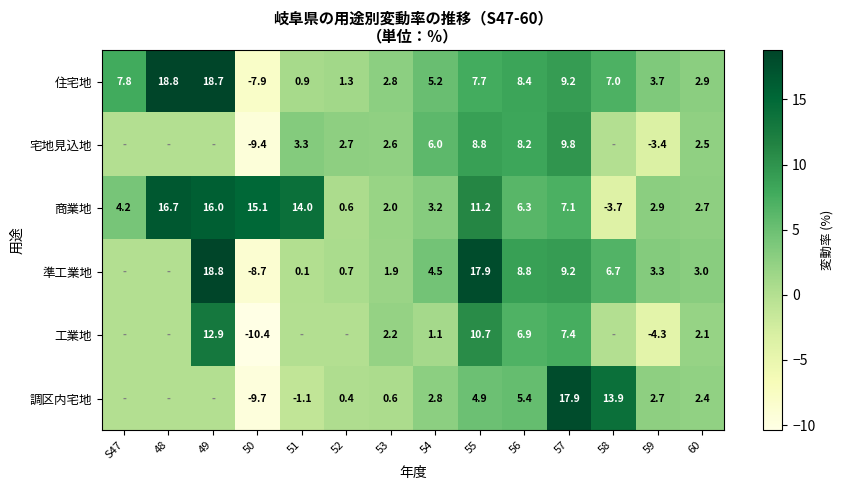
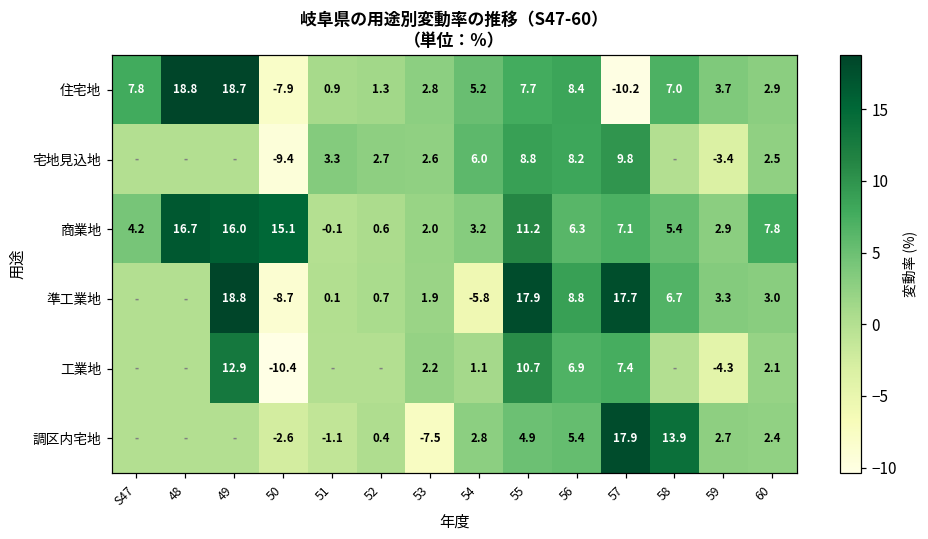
  {
    "住宅地": {
      "S47": 7.8,
      "48": 18.8,
      "49": 18.7,
      "50": -7.9,
      "51": 0.9,
      "52": 1.3,
      "53": 2.8,
      "54": 5.2,
      "55": 7.7,
      "56": 8.4,
-     "57": 9.2,
+     "57": -10.2,
      "58": 7.0,
      "59": 3.7,
      "60": 2.9
    },
    "宅地見込地": {
      "50": -9.4,
      "51": 3.3,
      "52": 2.7,
      "53": 2.6,
      "54": 6.0,
      "55": 8.8,
      "56": 8.2,
      "57": 9.8,
      "59": -3.4,
      "60": 2.5
    },
    "商業地": {
      "S47": 4.2,
      "48": 16.7,
      "49": 16.0,
      "50": 15.1,
-     "51": 14.0,
+     "51": -0.1,
      "52": 0.6,
      "53": 2.0,
      "54": 3.2,
      "55": 11.2,
      "56": 6.3,
      "57": 7.1,
-     "58": -3.7,
+     "58": 5.4,
      "59": 2.9,
-     "60": 2.7
+     "60": 7.8
    },
    "準工業地": {
      "49": 18.8,
      "50": -8.7,
      "51": 0.1,
      "52": 0.7,
      "53": 1.9,
-     "54": 4.5,
+     "54": -5.8,
      "55": 17.9,
      "56": 8.8,
-     "57": 9.2,
+     "57": 17.7,
      "58": 6.7,
      "59": 3.3,
      "60": 3.0
    },
    "工業地": {
      "49": 12.9,
      "50": -10.4,
      "53": 2.2,
      "54": 1.1,
      "55": 10.7,
      "56": 6.9,
      "57": 7.4,
      "59": -4.3,
      "60": 2.1
    },
    "調区内宅地": {
-     "50": -9.7,
+     "50": -2.6,
      "51": -1.1,
      "52": 0.4,
-     "53": 0.6,
+     "53": -7.5,
      "54": 2.8,
      "55": 4.9,
      "56": 5.4,
      "57": 17.9,
      "58": 13.9,
      "59": 2.7,
      "60": 2.4
    }
  }
